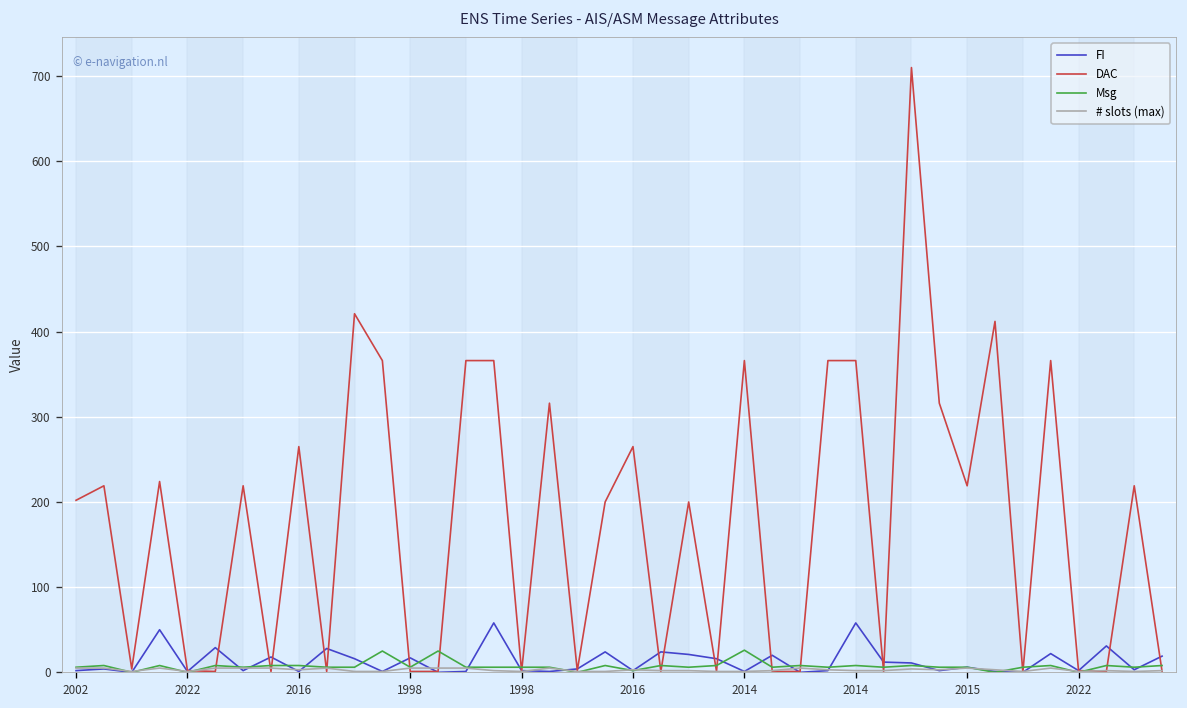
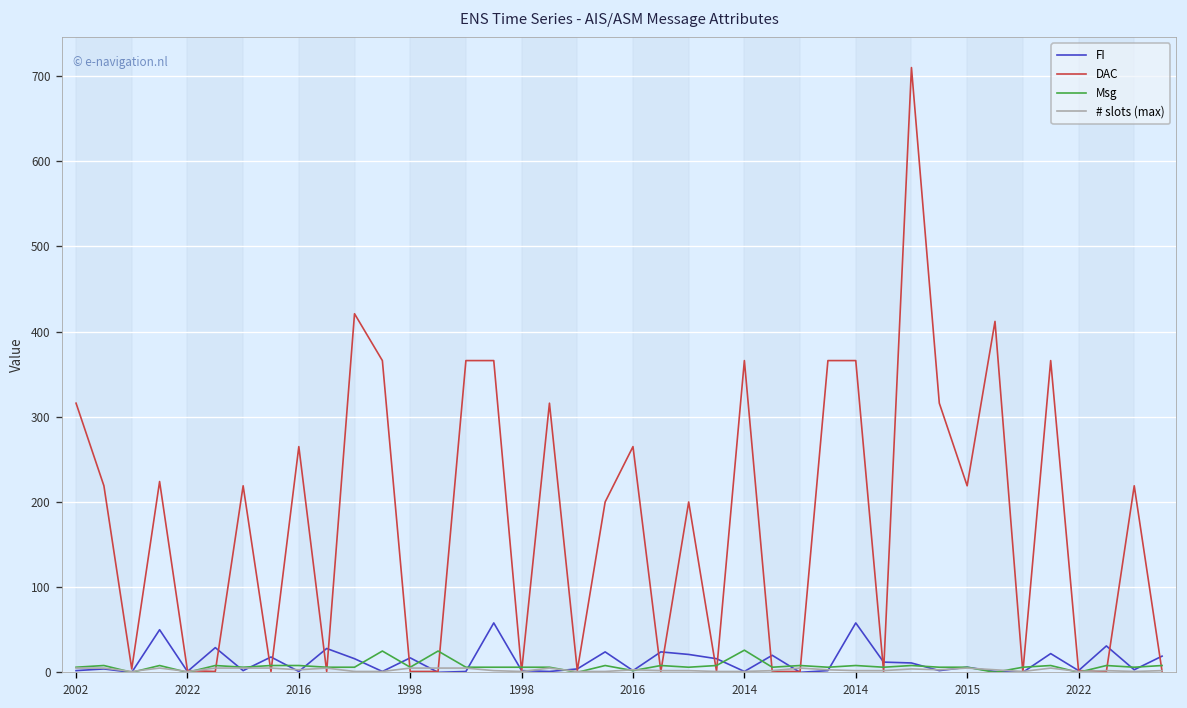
  {
    "DAC": {
-     "2002": 200,
+     "2002": 320,
      "2015": 220
    }
  }
